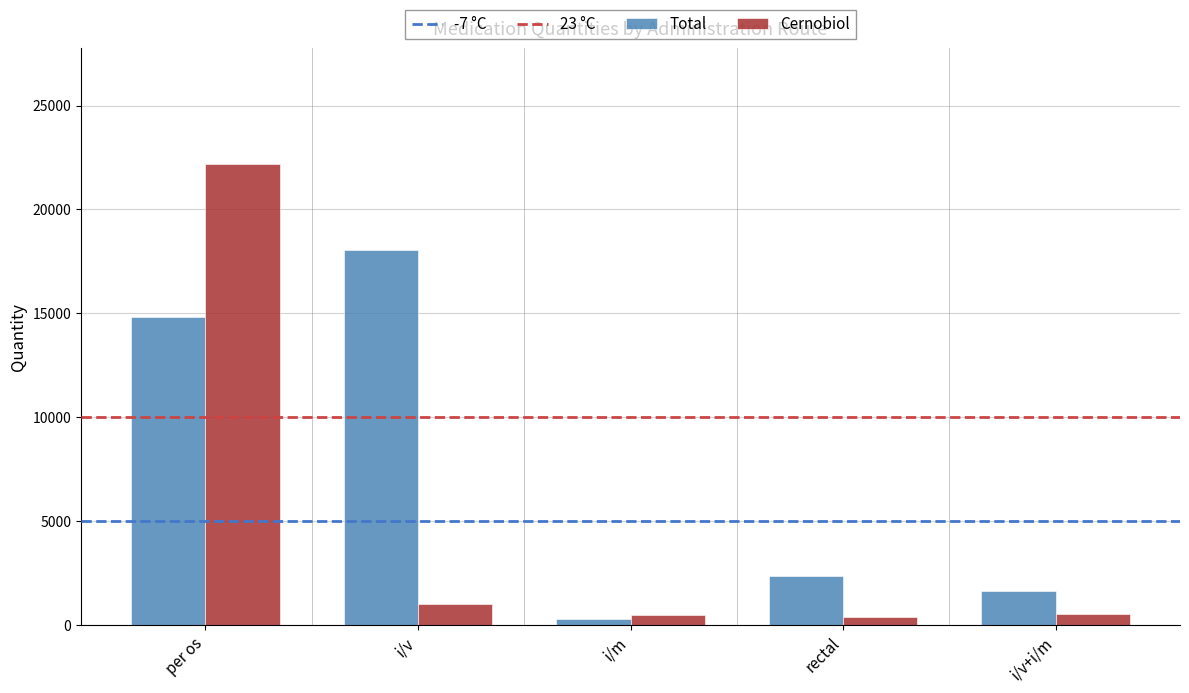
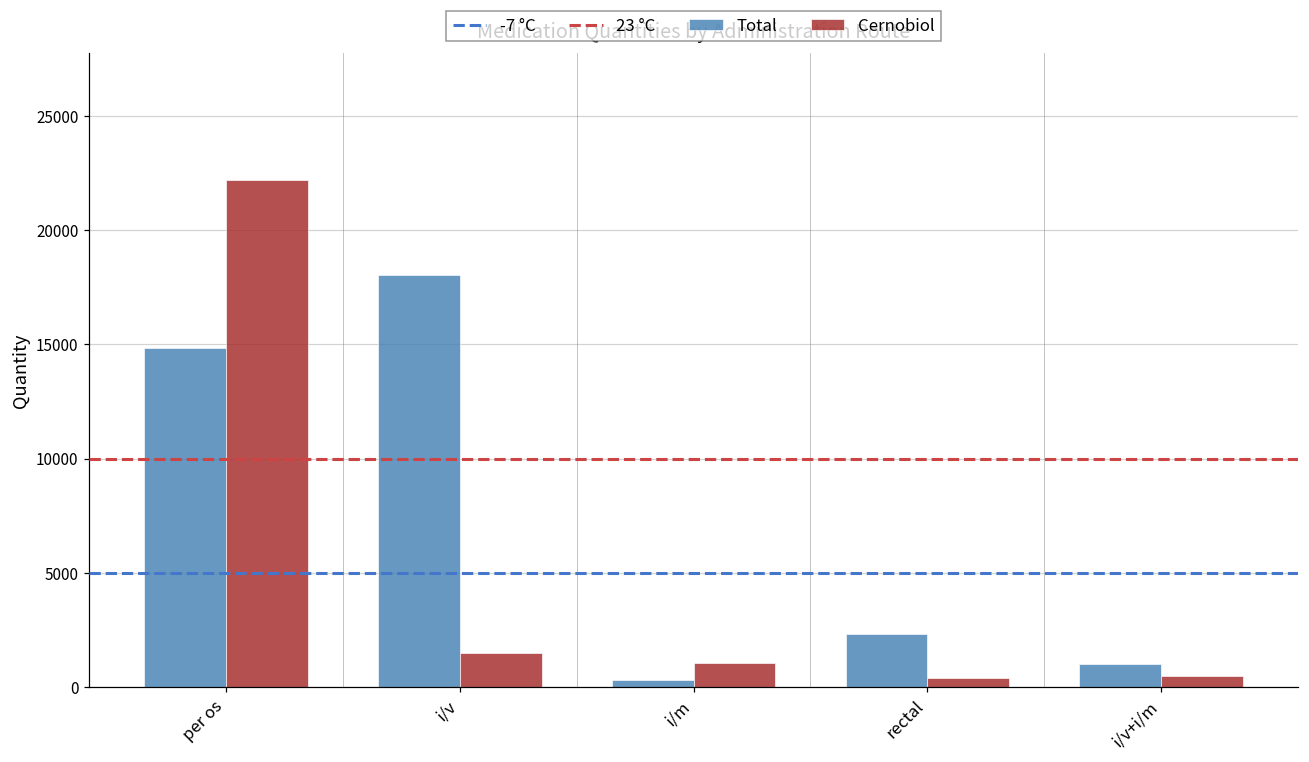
  {
    "Total": {
      "per os": 14800,
      "i/v": 18000,
      "i/m": 300,
      "rectal": 2300,
-     "i/v+i/m": 1600
+     "i/v+i/m": 1000
    },
    "Cernobiol": {
      "per os": 22200,
-     "i/v": 1000,
-     "i/m": 500,
+     "i/v": 1500,
+     "i/m": 1100,
      "rectal": 400,
      "i/v+i/m": 500
    }
  }
